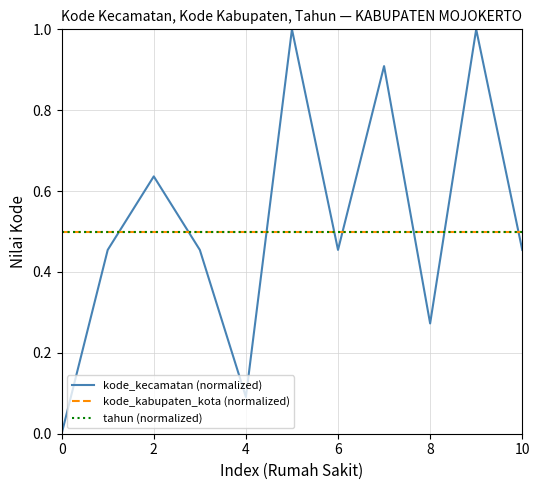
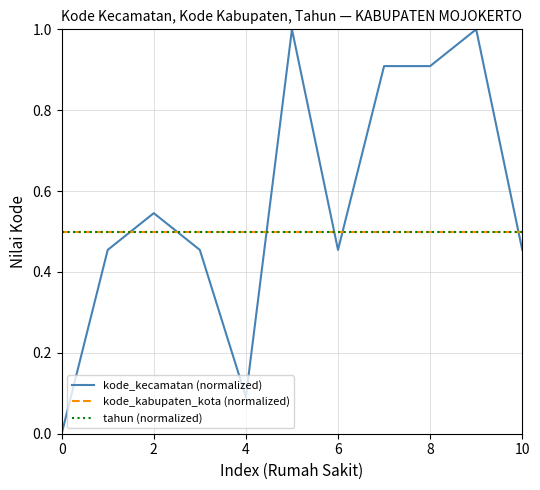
  {
    "kode_kecamatan (normalized)": {
      "0": 0.00,
-     "2": 0.64,
+     "2": 0.55,
      "6": 0.45,
-     "8": 0.27,
+     "8": 0.91,
      "10": 0.45
    },
    "tahun (normalized)": {
      "0": 0.50,
      "2": 0.50,
      "4": 0.50,
      "6": 0.50,
      "8": 0.50,
      "10": 0.50
    }
  }
